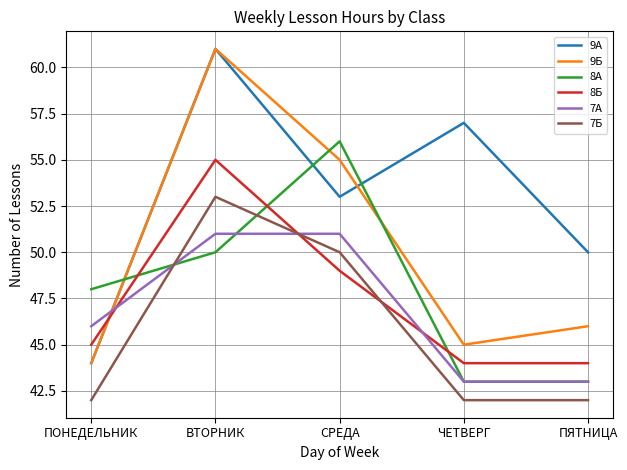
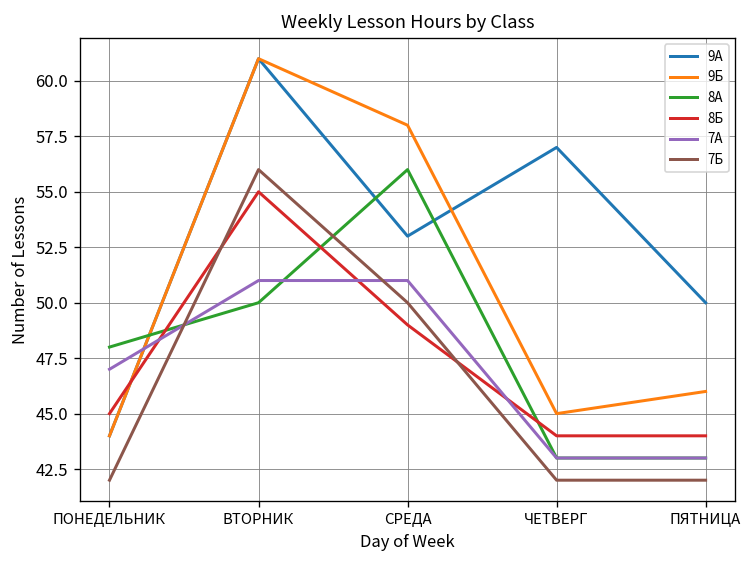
  {
    "9А": {
      "СРЕДА": 53,
      "ЧЕТВЕРГ": 57,
      "ПЯТНИЦА": 50
    },
    "9Б": {
-     "СРЕДА": 55,
+     "СРЕДА": 58,
      "ЧЕТВЕРГ": 45,
      "ПЯТНИЦА": 46
    },
    "8А": {
      "ПОНЕДЕЛЬНИК": 48,
      "ВТОРНИК": 50,
      "СРЕДА": 56
    },
    "8Б": {
      "ПОНЕДЕЛЬНИК": 45,
      "ВТОРНИК": 55,
      "СРЕДА": 49,
      "ЧЕТВЕРГ": 44,
      "ПЯТНИЦА": 44
    },
    "7А": {
-     "ПОНЕДЕЛЬНИК": 46,
+     "ПОНЕДЕЛЬНИК": 47,
      "ВТОРНИК": 51,
      "СРЕДА": 51
    },
    "7Б": {
      "ПОНЕДЕЛЬНИК": 42,
-     "ВТОРНИК": 53,
+     "ВТОРНИК": 56,
      "СРЕДА": 50,
      "ЧЕТВЕРГ": 42,
      "ПЯТНИЦА": 42
    }
  }
